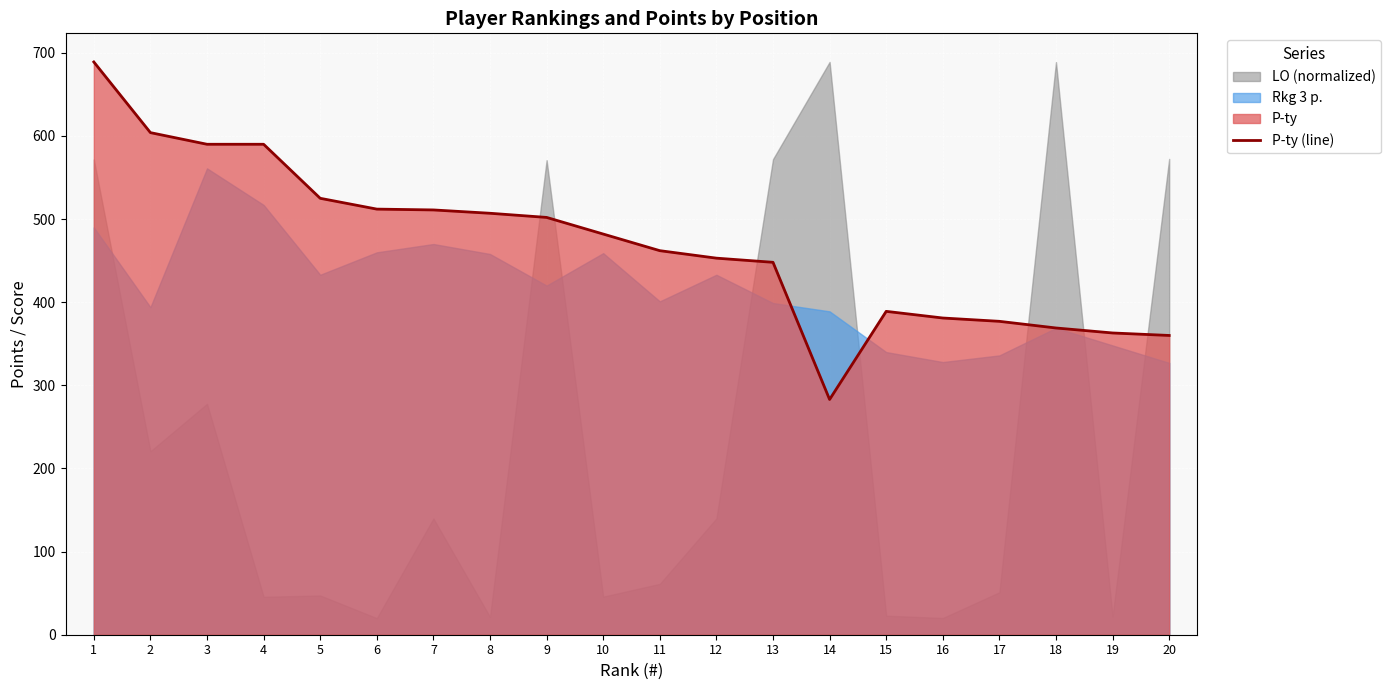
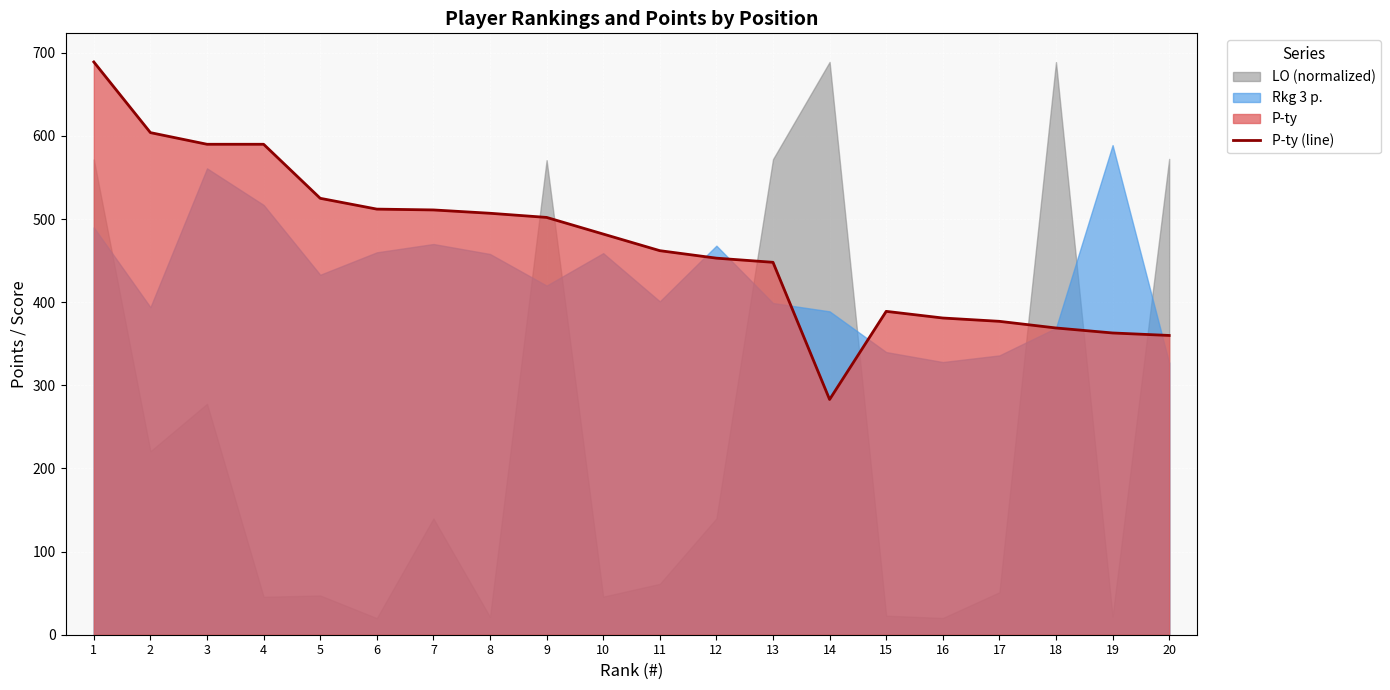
  {
    "LO (normalized)": {
      "1": 570,
      "2": 220,
      "3": 280,
      "4": 50,
      "5": 50,
      "6": 20,
      "7": 140,
      "8": 20,
      "9": 570,
      "10": 50,
      "11": 60,
      "12": 140,
      "13": 570,
      "14": 690,
      "15": 20,
      "16": 20,
      "17": 50,
      "18": 690,
      "19": 20,
      "20": 570
    },
    "Rkg 3 p.": {
      "1": 490,
      "2": 390,
      "3": 560,
      "4": 520,
      "5": 430,
      "6": 460,
      "7": 470,
      "8": 460,
      "9": 420,
      "10": 460,
      "11": 400,
-     "12": 430,
+     "12": 470,
      "13": 400,
      "14": 390,
      "15": 340,
      "16": 330,
      "17": 340,
-     "19": 350,
+     "19": 590,
      "20": 330
    },
    "P-ty": {
      "1": 690,
      "2": 600,
      "3": 590,
      "4": 590,
      "5": 530,
      "6": 510,
      "7": 510,
      "8": 510,
      "9": 500,
      "10": 480,
      "11": 460,
      "12": 450,
      "13": 450,
      "14": 280,
      "15": 390,
      "16": 380,
      "17": 380,
      "19": 360,
      "20": 360
    }
  }
